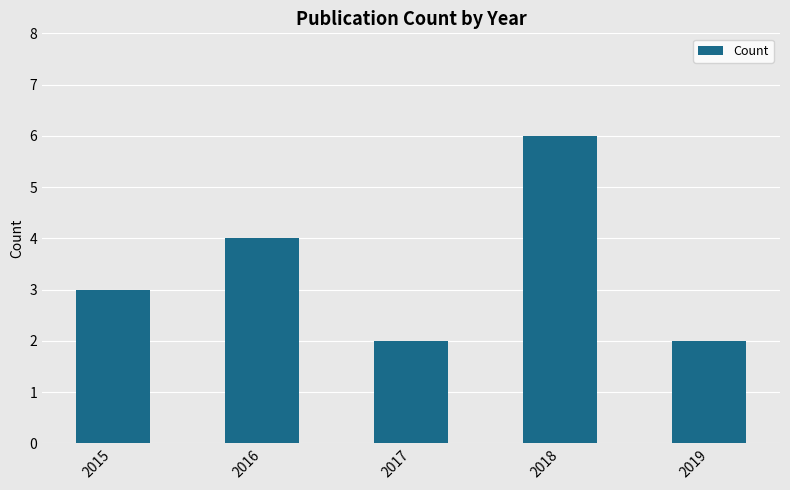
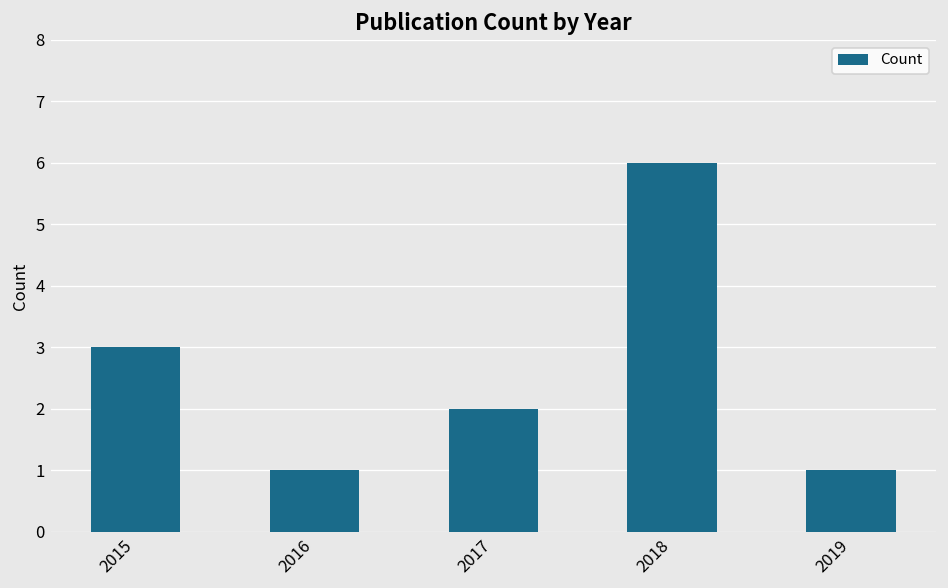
  {
    "2015": 3,
-   "2016": 4,
+   "2016": 1,
    "2017": 2,
    "2018": 6,
-   "2019": 2
+   "2019": 1
  }
